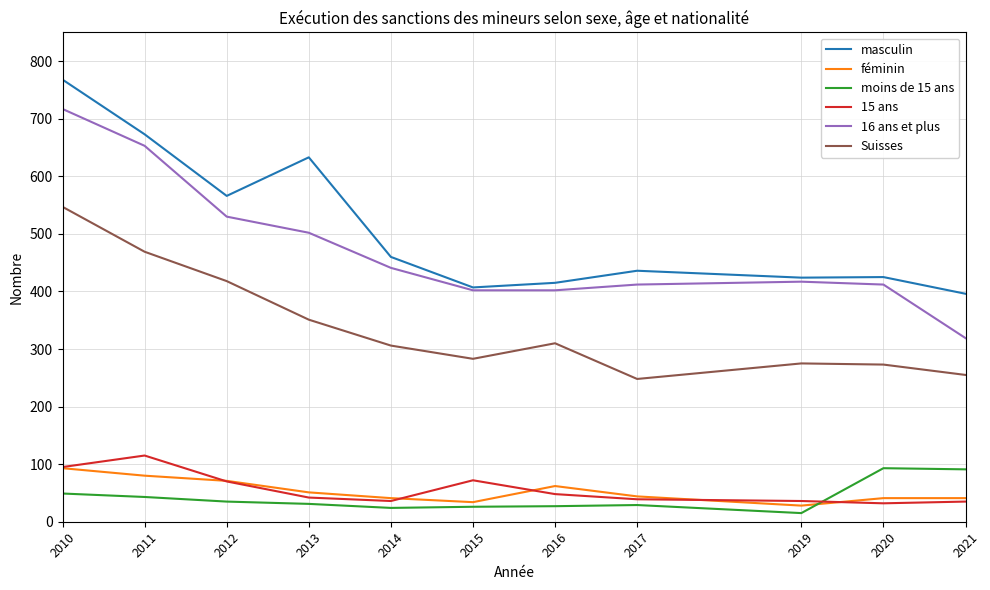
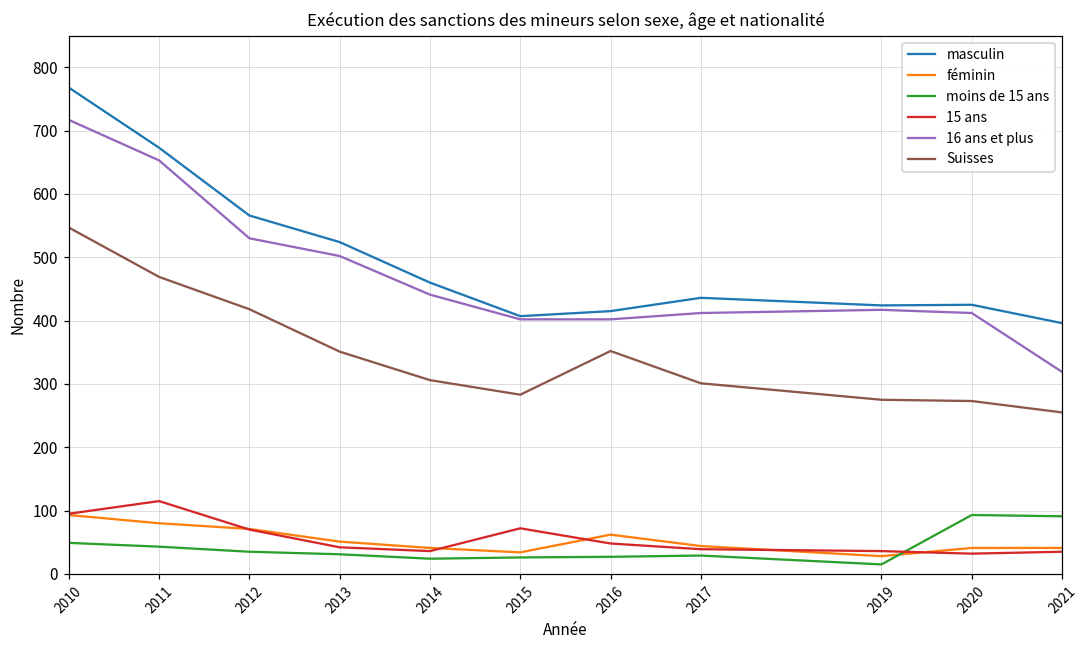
  {
    "masculin": {
      "2010": 770,
      "2011": 670,
      "2012": 570,
-     "2013": 630,
+     "2013": 520,
      "2014": 460,
      "2015": 410,
      "2016": 420,
      "2017": 440,
      "2019": 420,
      "2020": 430,
      "2021": 400
    },
    "féminin": {
      "2011": 80,
      "2013": 50,
      "2014": 40,
      "2015": 30,
      "2016": 60,
      "2017": 40,
      "2019": 30,
      "2020": 40,
      "2021": 40
    },
    "moins de 15 ans": {
      "2010": 50,
      "2011": 40,
      "2012": 40,
      "2013": 30,
      "2014": 20,
      "2015": 30,
      "2016": 30,
      "2017": 30,
      "2019": 20,
      "2020": 90,
      "2021": 90
    },
    "15 ans": {
      "2011": 120,
      "2013": 40,
      "2014": 40,
      "2015": 70,
      "2016": 50,
      "2017": 40,
      "2019": 40,
      "2020": 30,
      "2021": 40
    },
    "16 ans et plus": {
      "2010": 720,
      "2011": 650,
      "2012": 530,
      "2013": 500,
      "2014": 440,
      "2015": 400,
      "2016": 400,
      "2017": 410,
      "2019": 420,
      "2020": 410,
      "2021": 320
    },
    "Suisses": {
      "2010": 550,
      "2011": 470,
      "2012": 420,
      "2013": 350,
      "2014": 310,
      "2015": 280,
-     "2016": 310,
-     "2017": 250,
+     "2016": 350,
+     "2017": 300,
      "2019": 280,
      "2020": 270,
      "2021": 260
    }
  }
